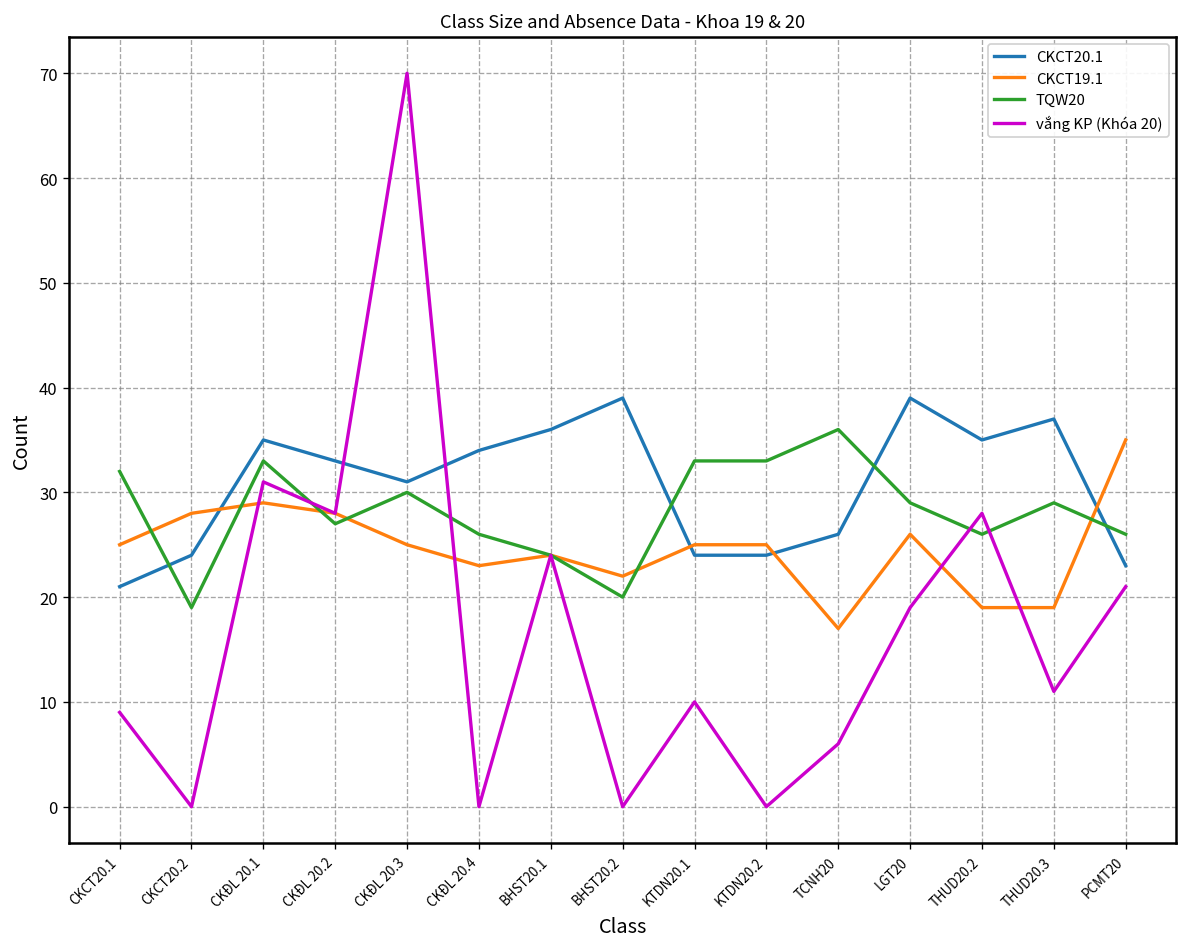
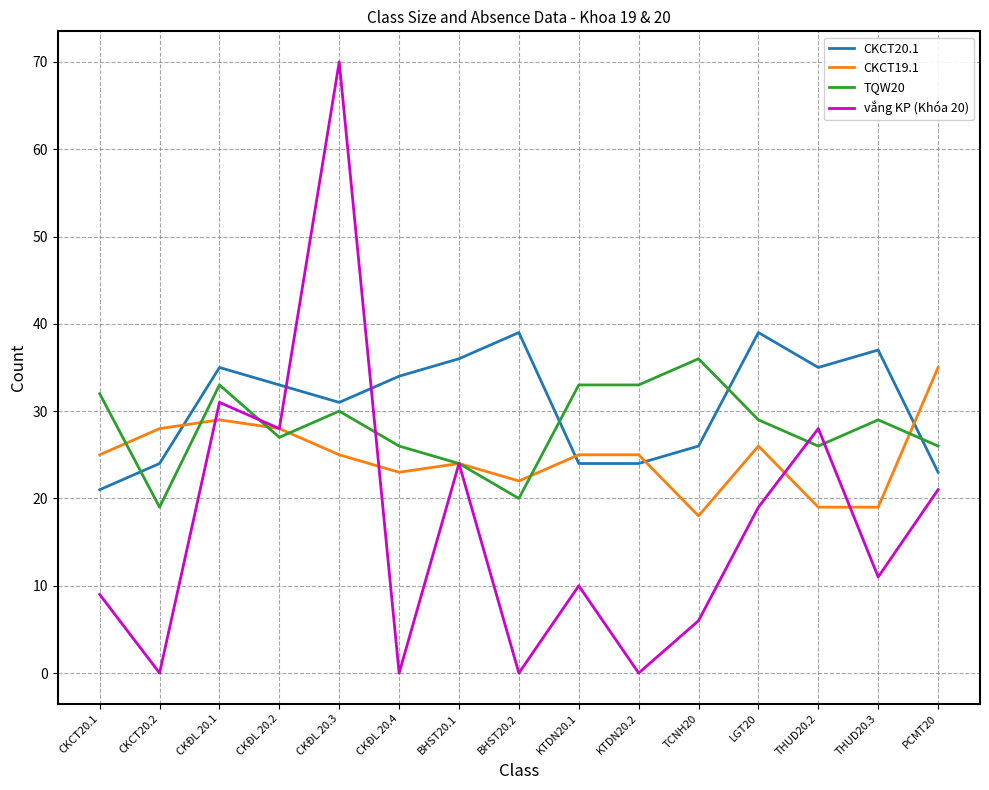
  {
    "CKCT20.1": {
      "CKCT20.1": 21,
      "CKCT20.2": 24,
      "CKĐL 20.1": 35,
      "CKĐL 20.2": 33,
      "CKĐL 20.3": 31,
      "CKĐL 20.4": 34,
      "BHST20.1": 36,
      "BHST20.2": 39,
      "KTDN20.1": 24,
      "KTDN20.2": 24,
      "TCNH20": 26,
      "LGT20": 39,
      "THUD20.2": 35,
      "THUD20.3": 37,
      "PCMT20": 23
    },
    "CKCT19.1": {
      "CKCT20.1": 25,
      "CKCT20.2": 28,
      "CKĐL 20.1": 29,
      "CKĐL 20.3": 25,
      "CKĐL 20.4": 23,
      "BHST20.2": 22,
      "KTDN20.1": 25,
      "KTDN20.2": 25,
-     "TCNH20": 17,
+     "TCNH20": 18,
      "LGT20": 26,
      "THUD20.2": 19,
      "THUD20.3": 19,
      "PCMT20": 35
    },
    "TQW20": {
      "CKCT20.1": 32,
      "CKCT20.2": 19,
      "CKĐL 20.1": 33,
      "CKĐL 20.2": 27,
      "CKĐL 20.3": 30,
      "CKĐL 20.4": 26,
      "BHST20.2": 20,
      "KTDN20.1": 33,
      "KTDN20.2": 33,
      "TCNH20": 36,
      "LGT20": 29,
      "THUD20.2": 26,
      "THUD20.3": 29,
      "PCMT20": 26
    },
    "vắng KP (Khóa 20)": {
      "CKCT20.1": 9,
      "CKCT20.2": 0,
      "CKĐL 20.1": 31,
      "CKĐL 20.3": 70,
      "CKĐL 20.4": 0,
      "BHST20.2": 0,
      "KTDN20.1": 10,
      "KTDN20.2": 0,
      "TCNH20": 6,
      "LGT20": 19,
      "THUD20.2": 28,
      "THUD20.3": 11,
      "PCMT20": 21
    }
  }
